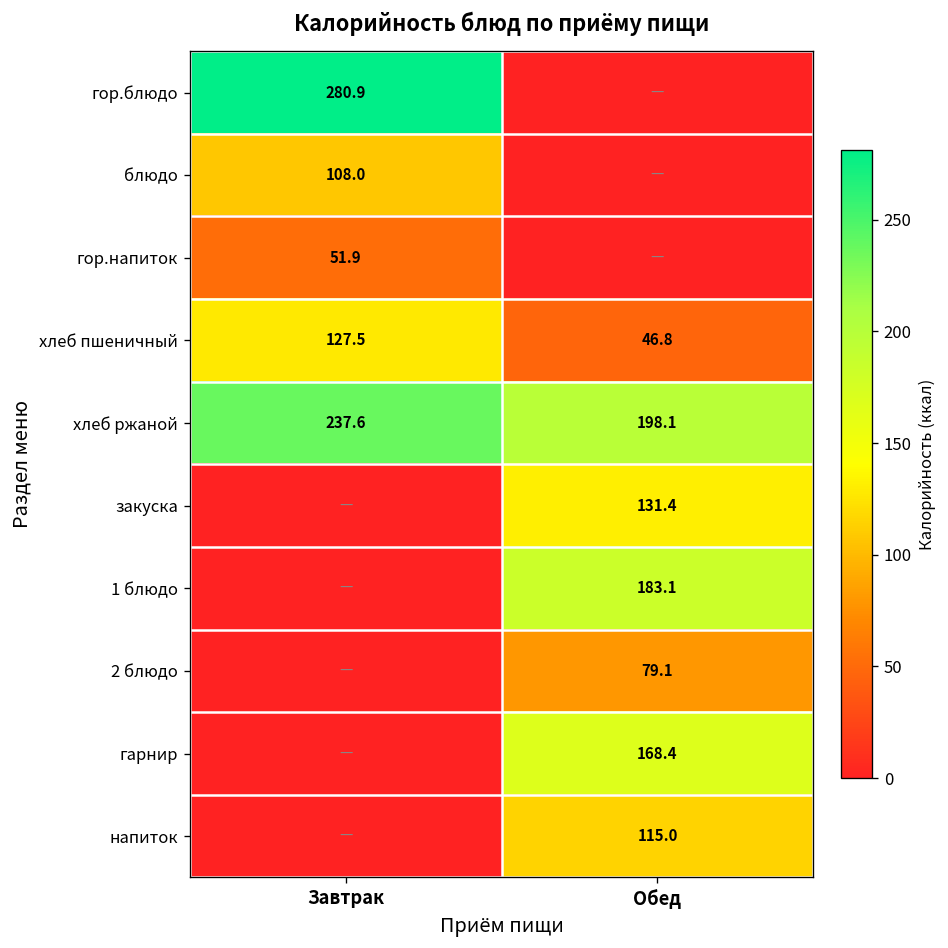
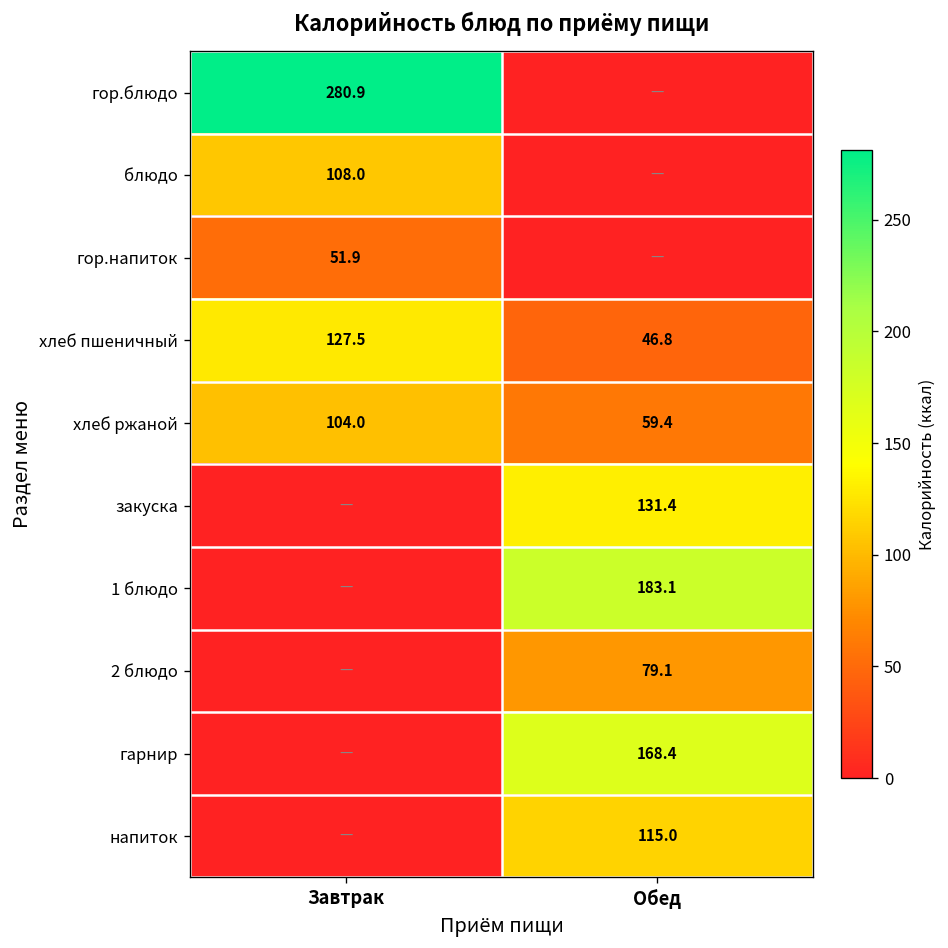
  {
    "гор.блюдо": {
      "Завтрак": 280.9
    },
    "блюдо": {
      "Завтрак": 108.0
    },
    "гор.напиток": {
      "Завтрак": 51.9
    },
    "хлеб пшеничный": {
      "Завтрак": 127.5,
      "Обед": 46.8
    },
    "хлеб ржаной": {
-     "Завтрак": 237.6,
-     "Обед": 198.1
+     "Завтрак": 104.0,
+     "Обед": 59.4
    },
    "закуска": {
      "Обед": 131.4
    },
    "1 блюдо": {
      "Обед": 183.1
    },
    "2 блюдо": {
      "Обед": 79.1
    },
    "гарнир": {
      "Обед": 168.4
    },
    "напиток": {
      "Обед": 115.0
    }
  }
